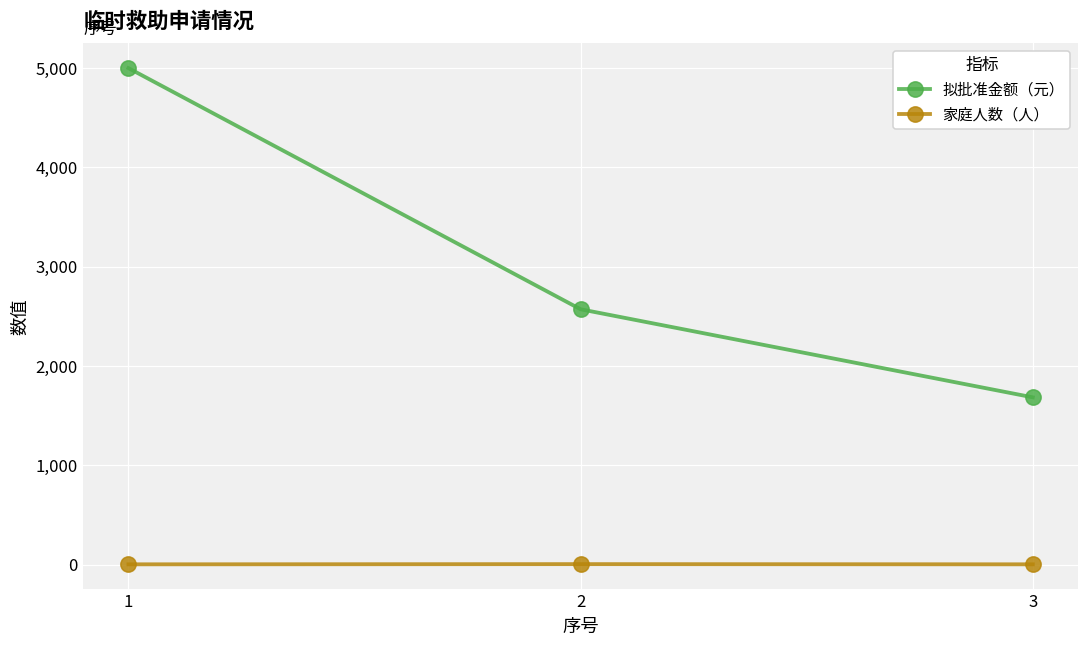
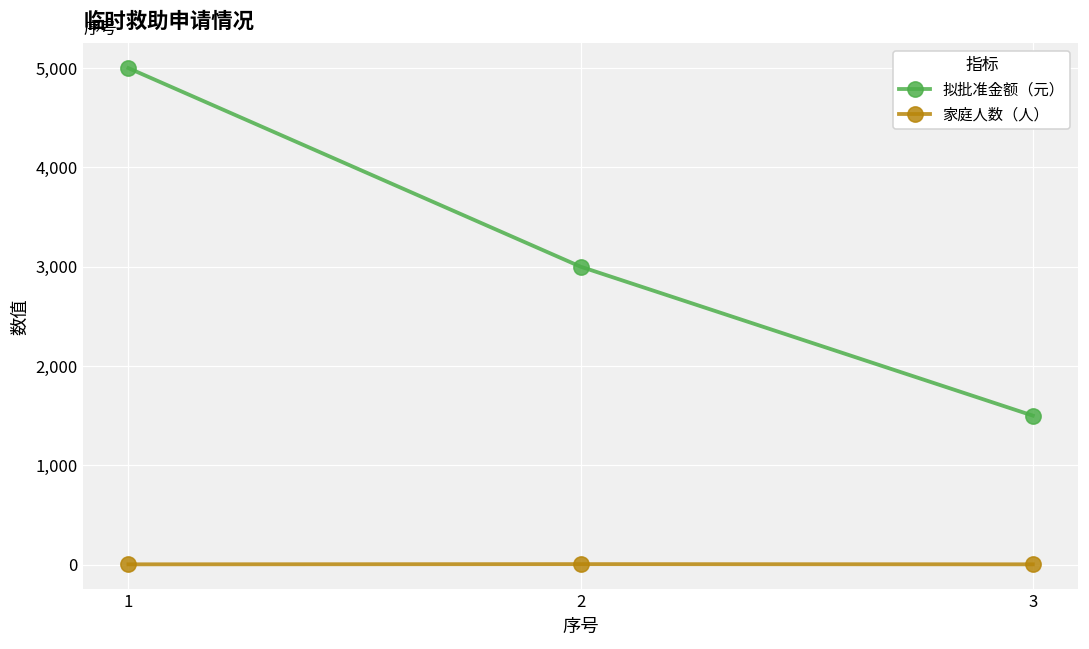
  {
    "拟批准金额（元）": {
      "1": "5,000",
-     "2": "2,600",
-     "3": "1,700"
+     "2": "3,000",
+     "3": "1,500"
    },
    "家庭人数（人）": {
      "1": "0",
      "2": "0",
      "3": "0"
    }
  }
